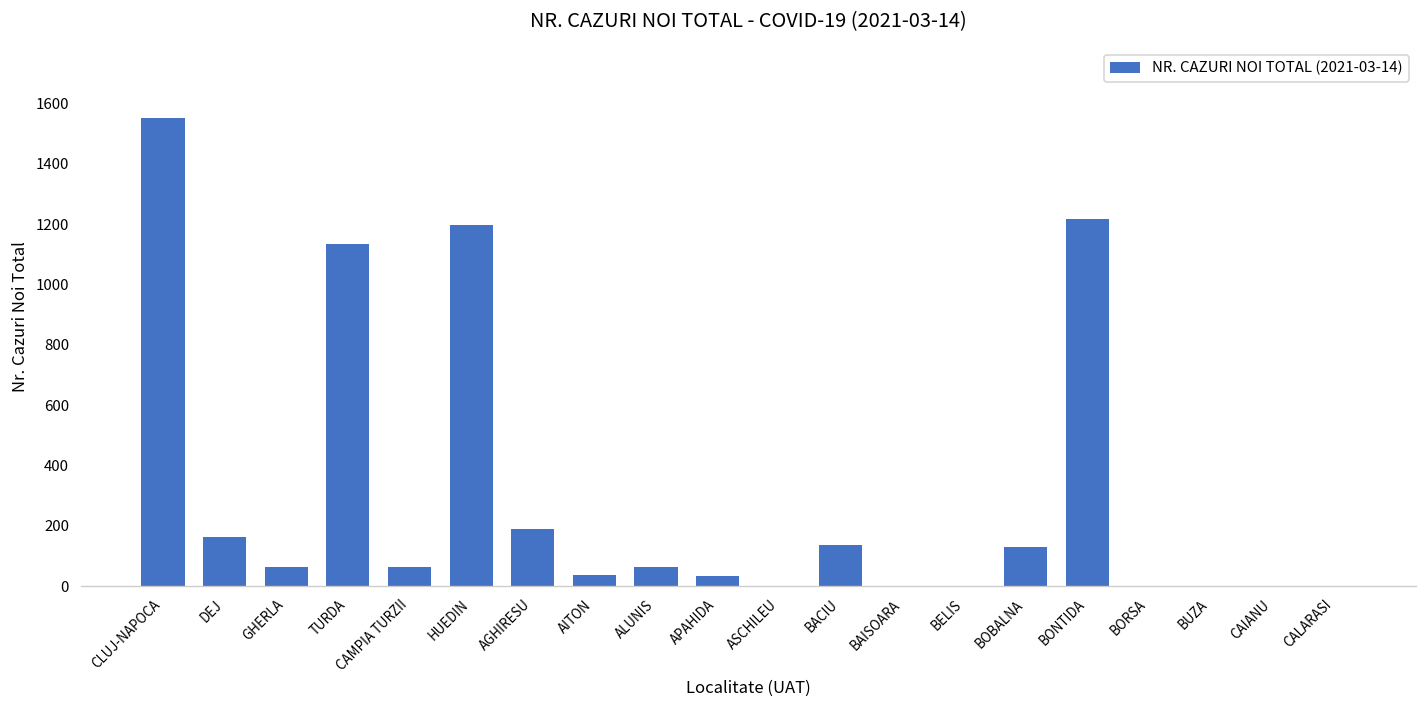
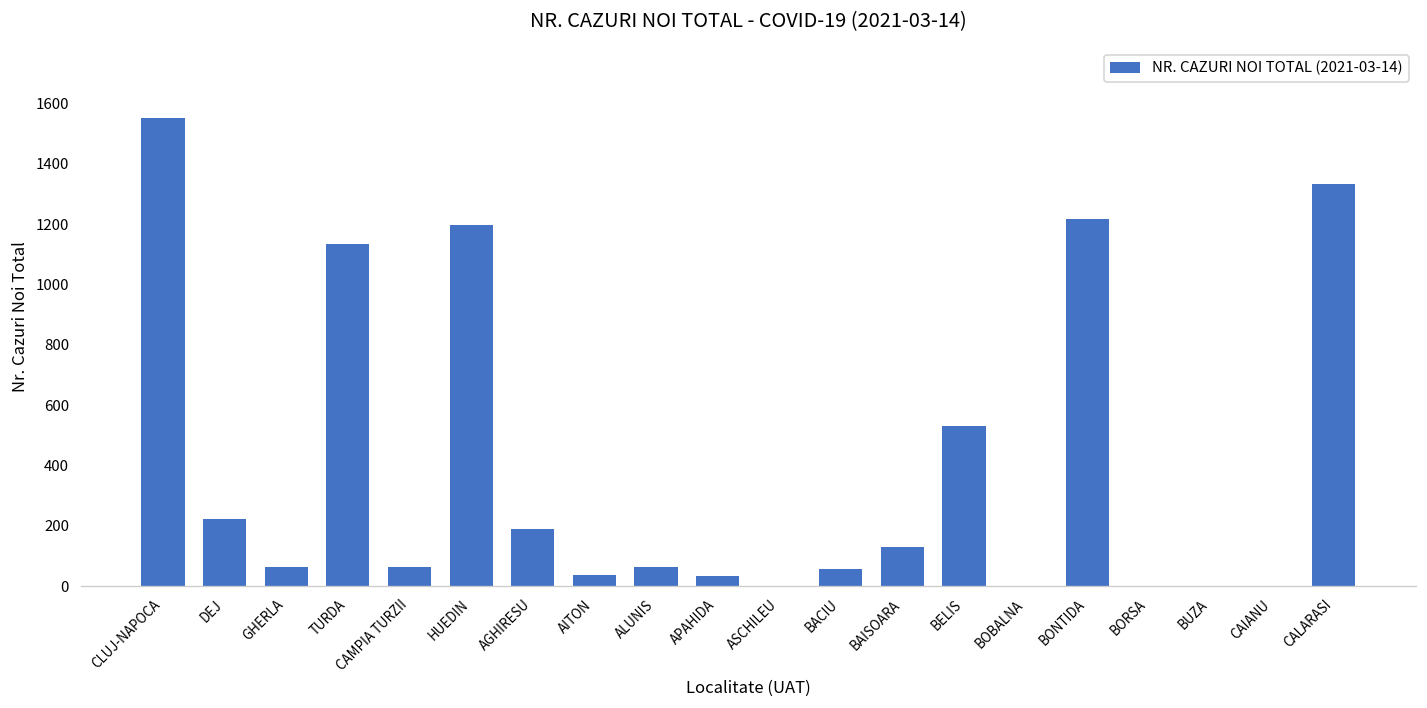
  {
    "CLUJ-NAPOCA": 1550,
-   "DEJ": 160,
+   "DEJ": 220,
    "GHERLA": 70,
    "TURDA": 1140,
    "CAMPIA TURZII": 60,
    "HUEDIN": 1200,
    "AGHIRESU": 190,
    "AITON": 40,
    "ALUNIS": 60,
    "APAHIDA": 30,
-   "BACIU": 140,
-   "BAISOARA": 0,
-   "BELIS": 0,
-   "BOBALNA": 130,
+   "BACIU": 60,
+   "BAISOARA": 130,
+   "BELIS": 530,
+   "BOBALNA": 0,
    "BONTIDA": 1220,
    "BUZA": 0,
-   "CALARASI": 0
+   "CALARASI": 1330
  }
